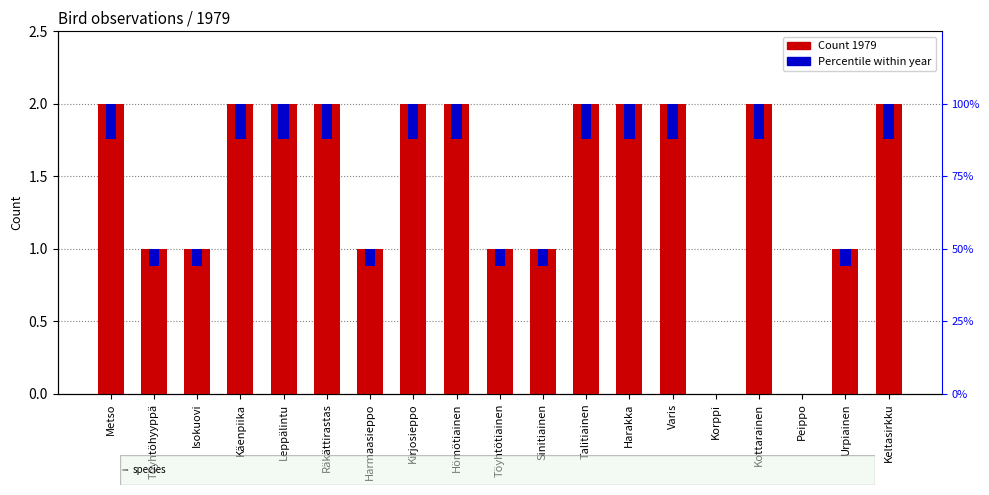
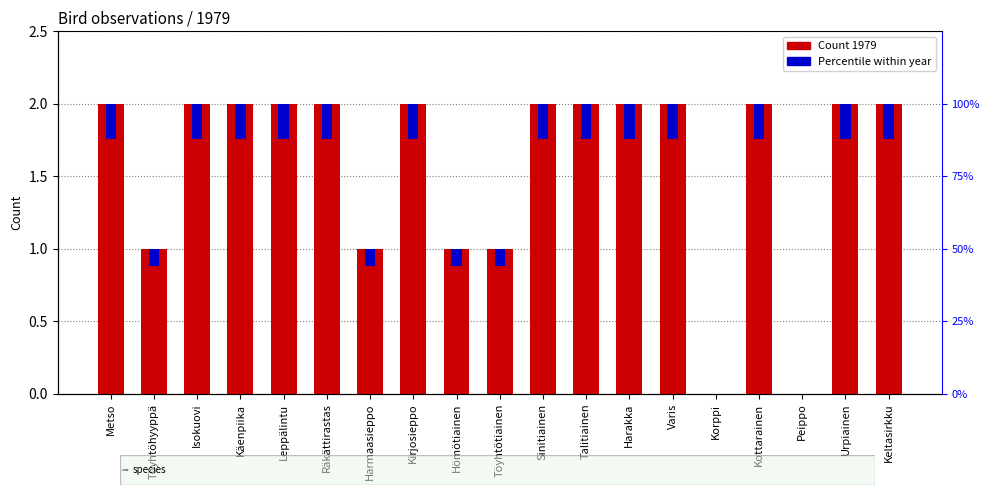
  {
    "Count 1979": {
      "Metso": 2,
-     "Isokuovi": 1,
+     "Isokuovi": 2,
      "Käenpiika": 2,
      "Leppälintu": 2,
      "Kirjosieppo": 2,
-     "Hömötiainen": 2,
-     "Sinitiainen": 1,
+     "Hömötiainen": 1,
+     "Sinitiainen": 2,
      "Talitiainen": 2,
      "Harakka": 2,
      "Varis": 2,
      "Korppi": 0,
      "Kottarainen": 2,
      "Peippo": 0,
-     "Urpiainen": 1,
+     "Urpiainen": 2,
      "Keltasirkku": 2
    }
  }
